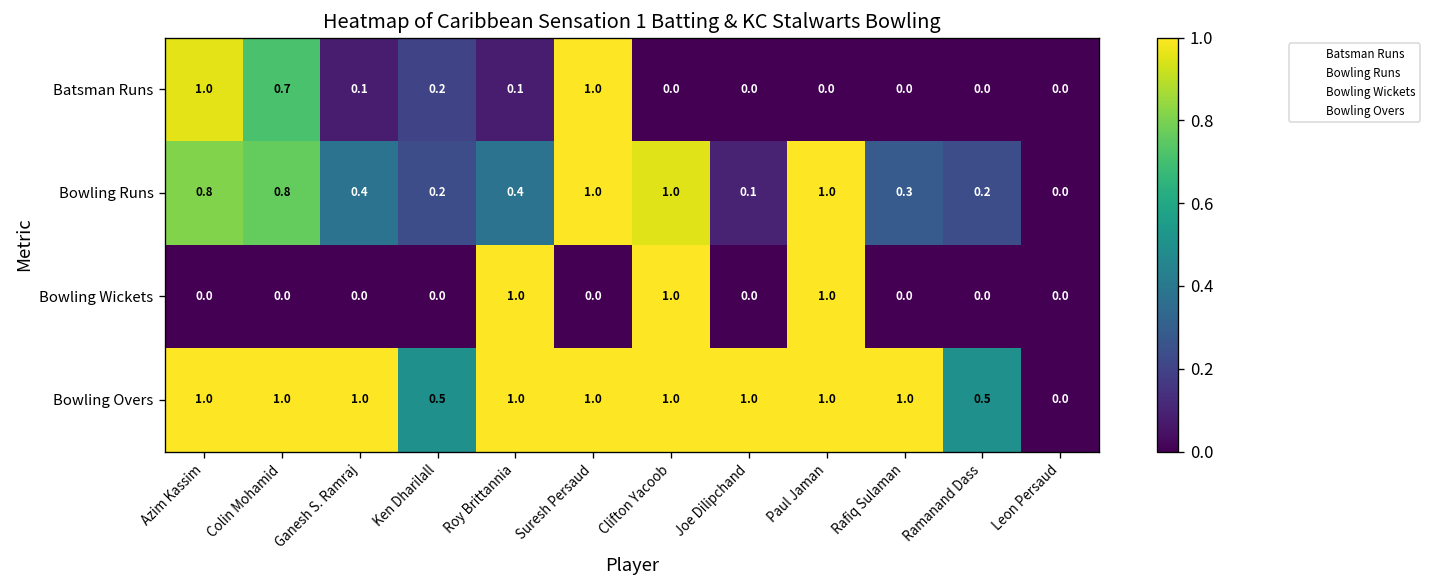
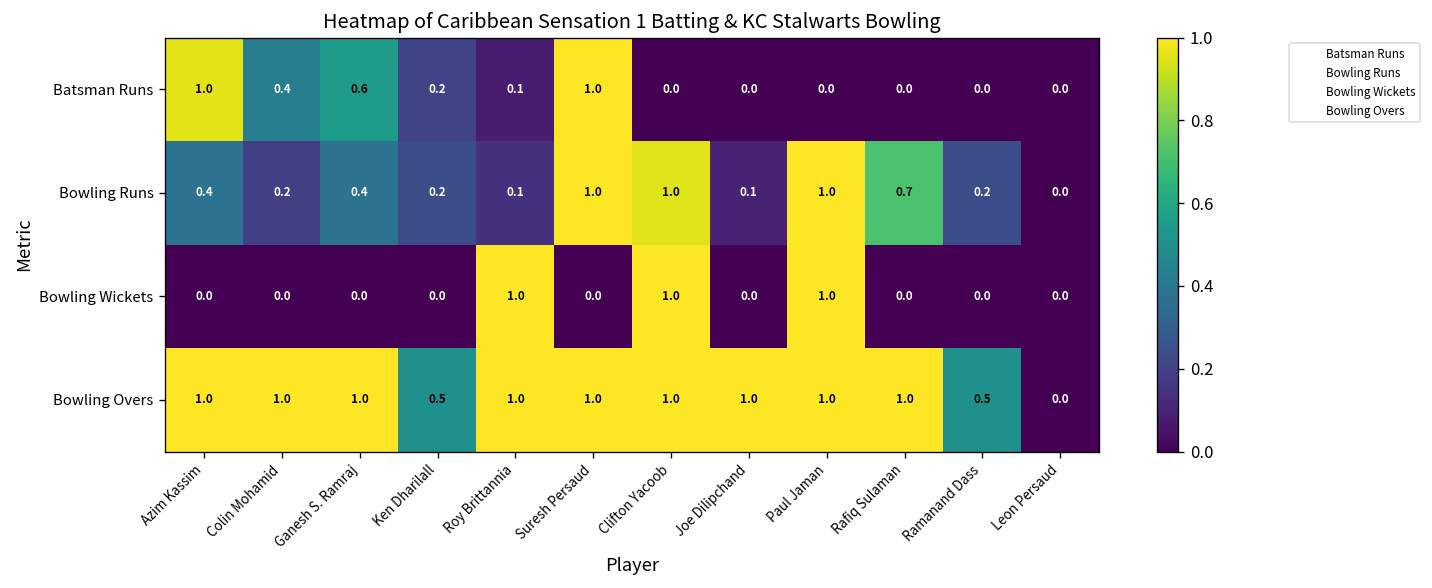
  {
    "Batsman Runs": {
      "Azim Kassim": 1.0,
-     "Colin Mohamid": 0.7,
-     "Ganesh S. Ramraj": 0.1,
+     "Colin Mohamid": 0.4,
+     "Ganesh S. Ramraj": 0.6,
      "Ken Dharilall": 0.2,
      "Roy Brittannia": 0.1,
      "Suresh Persaud": 1.0,
      "Clifton Yacoob": 0.0,
      "Joe Dilipchand": 0.0,
      "Paul Jaman": 0.0,
      "Rafiq Sulaman": 0.0,
      "Ramanand Dass": 0.0,
      "Leon Persaud": 0.0
    },
    "Bowling Runs": {
-     "Azim Kassim": 0.8,
-     "Colin Mohamid": 0.8,
+     "Azim Kassim": 0.4,
+     "Colin Mohamid": 0.2,
      "Ganesh S. Ramraj": 0.4,
      "Ken Dharilall": 0.2,
-     "Roy Brittannia": 0.4,
+     "Roy Brittannia": 0.1,
      "Suresh Persaud": 1.0,
      "Clifton Yacoob": 1.0,
      "Joe Dilipchand": 0.1,
      "Paul Jaman": 1.0,
-     "Rafiq Sulaman": 0.3,
+     "Rafiq Sulaman": 0.7,
      "Ramanand Dass": 0.2,
      "Leon Persaud": 0.0
    },
    "Bowling Wickets": {
      "Azim Kassim": 0.0,
      "Colin Mohamid": 0.0,
      "Ganesh S. Ramraj": 0.0,
      "Ken Dharilall": 0.0,
      "Roy Brittannia": 1.0,
      "Suresh Persaud": 0.0,
      "Clifton Yacoob": 1.0,
      "Joe Dilipchand": 0.0,
      "Paul Jaman": 1.0,
      "Rafiq Sulaman": 0.0,
      "Ramanand Dass": 0.0,
      "Leon Persaud": 0.0
    },
    "Bowling Overs": {
      "Azim Kassim": 1.0,
      "Colin Mohamid": 1.0,
      "Ganesh S. Ramraj": 1.0,
      "Ken Dharilall": 0.5,
      "Roy Brittannia": 1.0,
      "Suresh Persaud": 1.0,
      "Clifton Yacoob": 1.0,
      "Joe Dilipchand": 1.0,
      "Paul Jaman": 1.0,
      "Rafiq Sulaman": 1.0,
      "Ramanand Dass": 0.5,
      "Leon Persaud": 0.0
    }
  }
